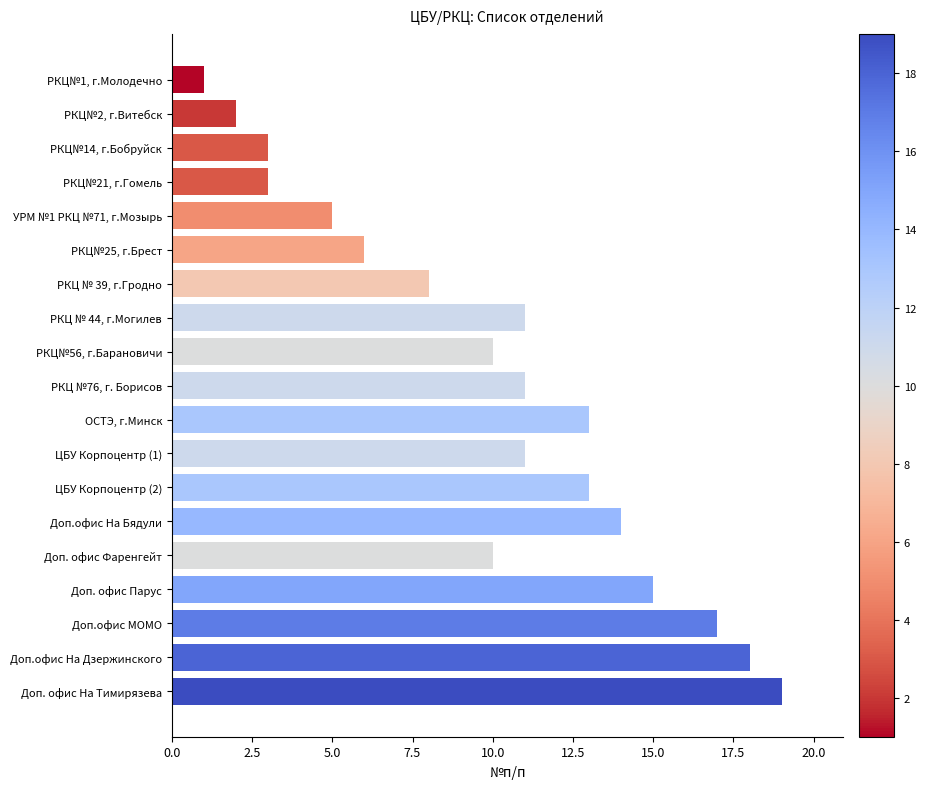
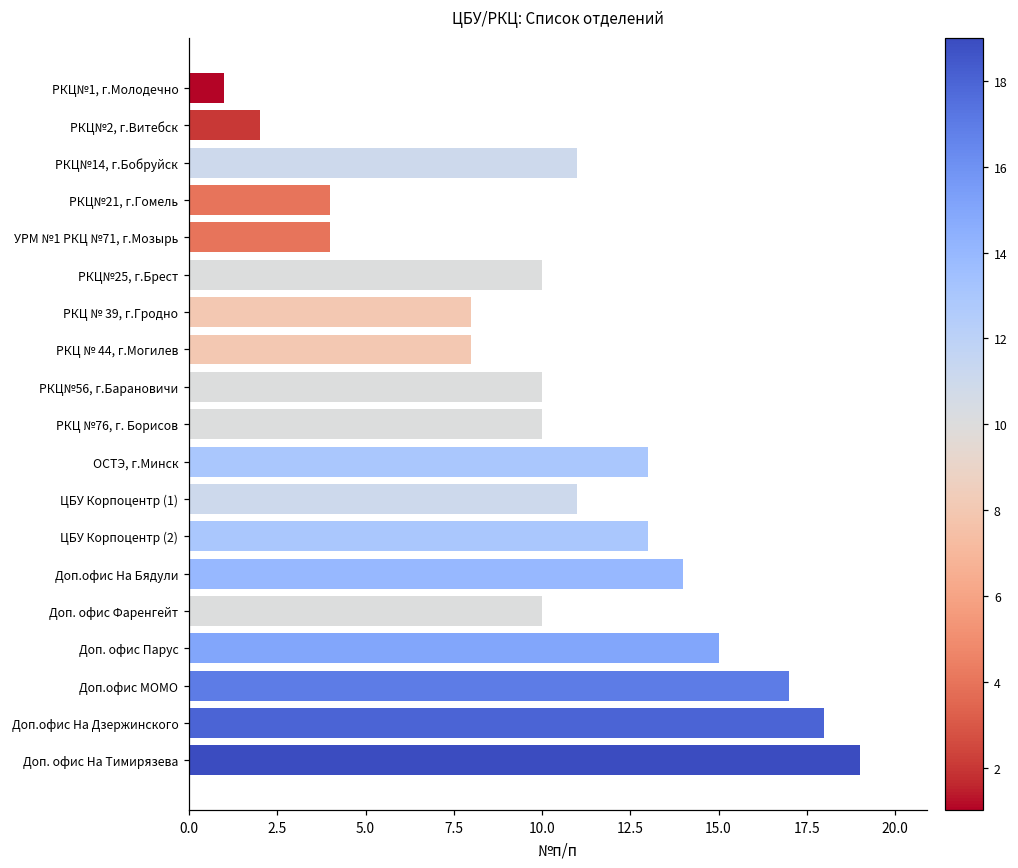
  {
    "РКЦ№1, г.Молодечно": 1,
    "РКЦ№2, г.Витебск": 2,
-   "РКЦ№14, г.Бобруйск": 3,
-   "РКЦ№21, г.Гомель": 3,
-   "УРМ №1 РКЦ №71, г.Мозырь": 5,
-   "РКЦ№25, г.Брест": 6,
+   "РКЦ№14, г.Бобруйск": 11,
+   "РКЦ№21, г.Гомель": 4,
+   "УРМ №1 РКЦ №71, г.Мозырь": 4,
+   "РКЦ№25, г.Брест": 10,
    "РКЦ № 39, г.Гродно": 8,
-   "РКЦ № 44, г.Могилев": 11,
+   "РКЦ № 44, г.Могилев": 8,
    "РКЦ№56, г.Барановичи": 10,
-   "РКЦ №76, г. Борисов": 11,
+   "РКЦ №76, г. Борисов": 10,
    "ОСТЭ, г.Минск": 13,
    "ЦБУ Корпоцентр (1)": 11,
    "ЦБУ Корпоцентр (2)": 13,
    "Доп.офис На Бядули": 14,
    "Доп. офис Фаренгейт": 10,
    "Доп. офис Парус": 15,
    "Доп.офис МОМО": 17,
    "Доп.офис На Дзержинского": 18,
    "Доп. офис На Тимирязева": 19
  }
